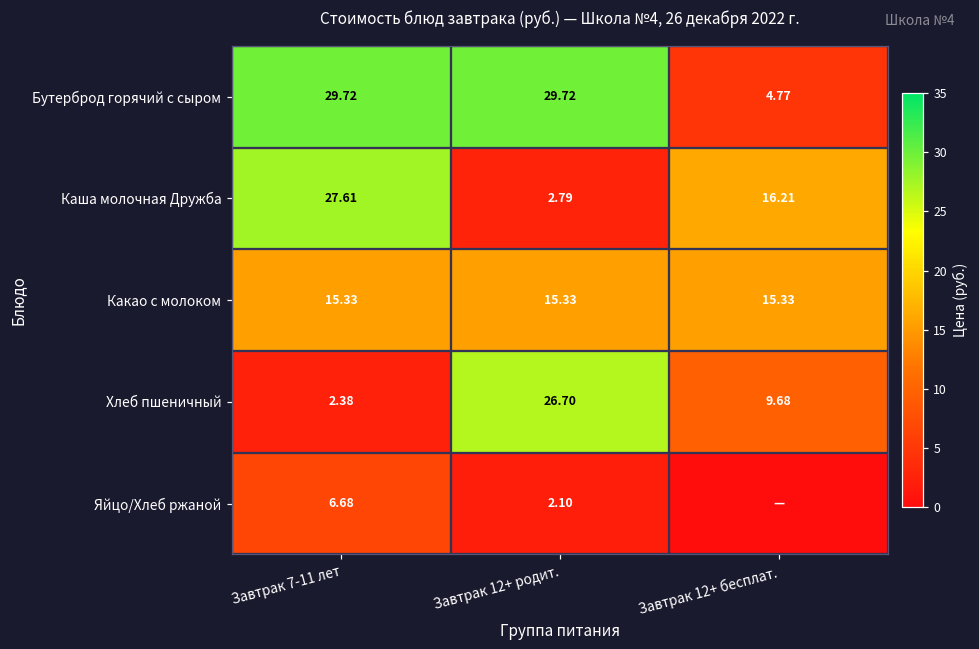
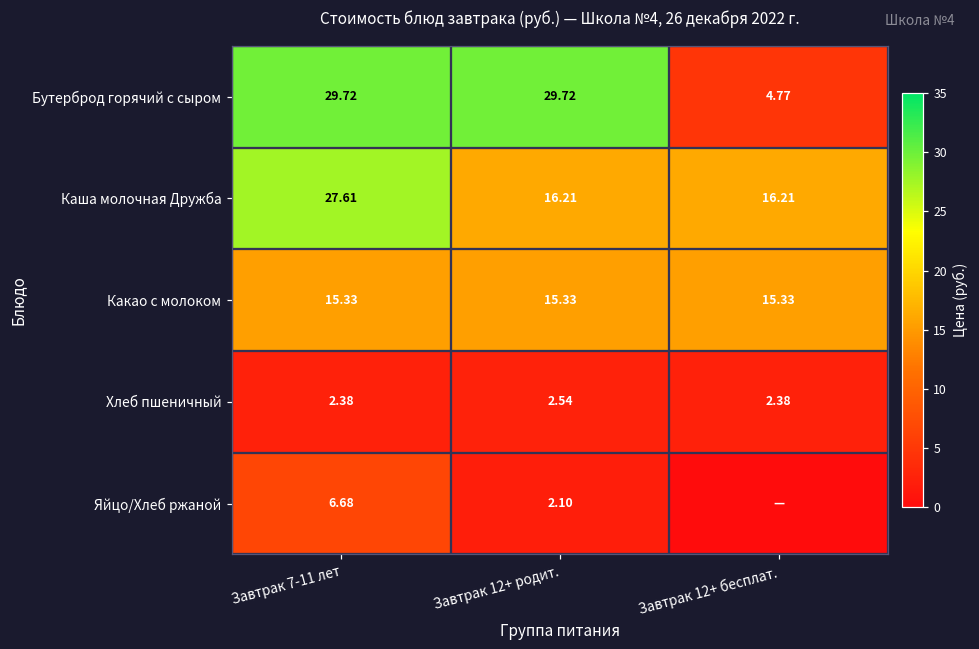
  {
    "Бутерброд горячий с сыром": {
      "Завтрак 7-11 лет": 29.72,
      "Завтрак 12+ родит.": 29.72,
      "Завтрак 12+ бесплат.": 4.77
    },
    "Каша молочная Дружба": {
      "Завтрак 7-11 лет": 27.61,
-     "Завтрак 12+ родит.": 2.79,
+     "Завтрак 12+ родит.": 16.21,
      "Завтрак 12+ бесплат.": 16.21
    },
    "Какао с молоком": {
      "Завтрак 7-11 лет": 15.33,
      "Завтрак 12+ родит.": 15.33,
      "Завтрак 12+ бесплат.": 15.33
    },
    "Хлеб пшеничный": {
      "Завтрак 7-11 лет": 2.38,
-     "Завтрак 12+ родит.": 26.70,
-     "Завтрак 12+ бесплат.": 9.68
+     "Завтрак 12+ родит.": 2.54,
+     "Завтрак 12+ бесплат.": 2.38
    },
    "Яйцо/Хлеб ржаной": {
      "Завтрак 7-11 лет": 6.68,
      "Завтрак 12+ родит.": 2.10
    }
  }
